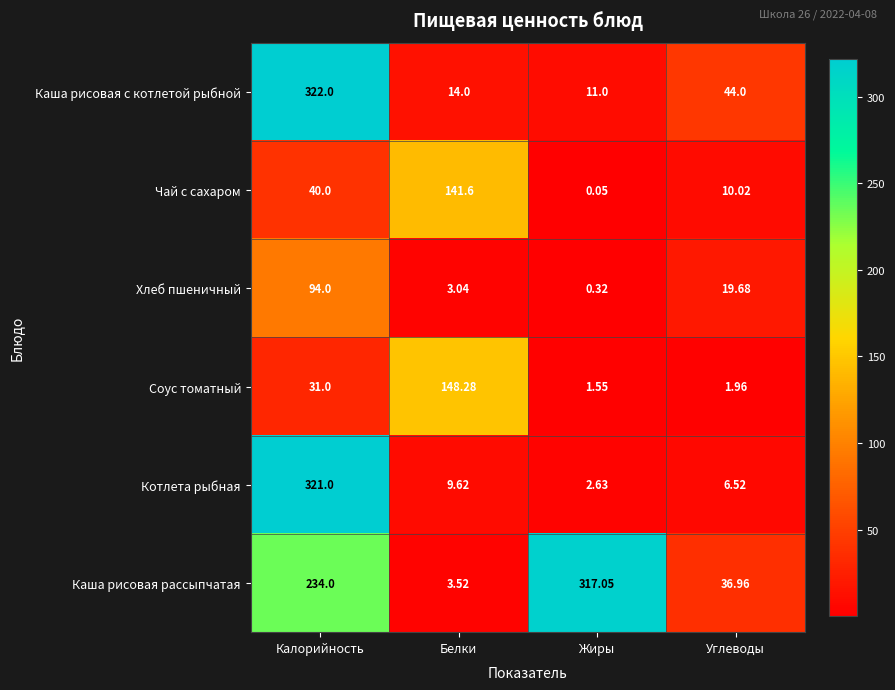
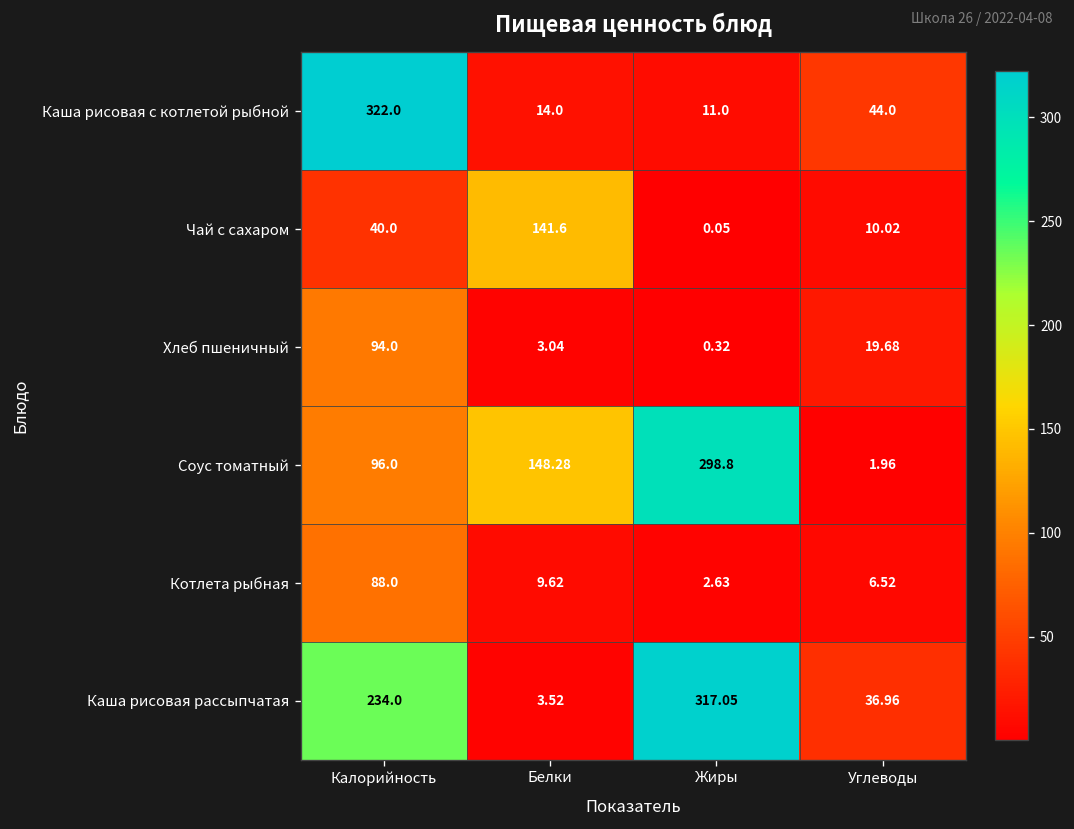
  {
    "Каша рисовая с котлетой рыбной": {
      "Калорийность": 322.0,
      "Белки": 14.0,
      "Жиры": 11.0,
      "Углеводы": 44.0
    },
    "Чай с сахаром": {
      "Калорийность": 40.0,
      "Белки": 141.6,
      "Жиры": 0.05,
      "Углеводы": 10.02
    },
    "Хлеб пшеничный": {
      "Калорийность": 94.0,
      "Белки": 3.04,
      "Жиры": 0.32,
      "Углеводы": 19.68
    },
    "Соус томатный": {
-     "Калорийность": 31.0,
+     "Калорийность": 96.0,
      "Белки": 148.28,
-     "Жиры": 1.55,
+     "Жиры": 298.8,
      "Углеводы": 1.96
    },
    "Котлета рыбная": {
-     "Калорийность": 321.0,
+     "Калорийность": 88.0,
      "Белки": 9.62,
      "Жиры": 2.63,
      "Углеводы": 6.52
    },
    "Каша рисовая рассыпчатая": {
      "Калорийность": 234.0,
      "Белки": 3.52,
      "Жиры": 317.05,
      "Углеводы": 36.96
    }
  }
